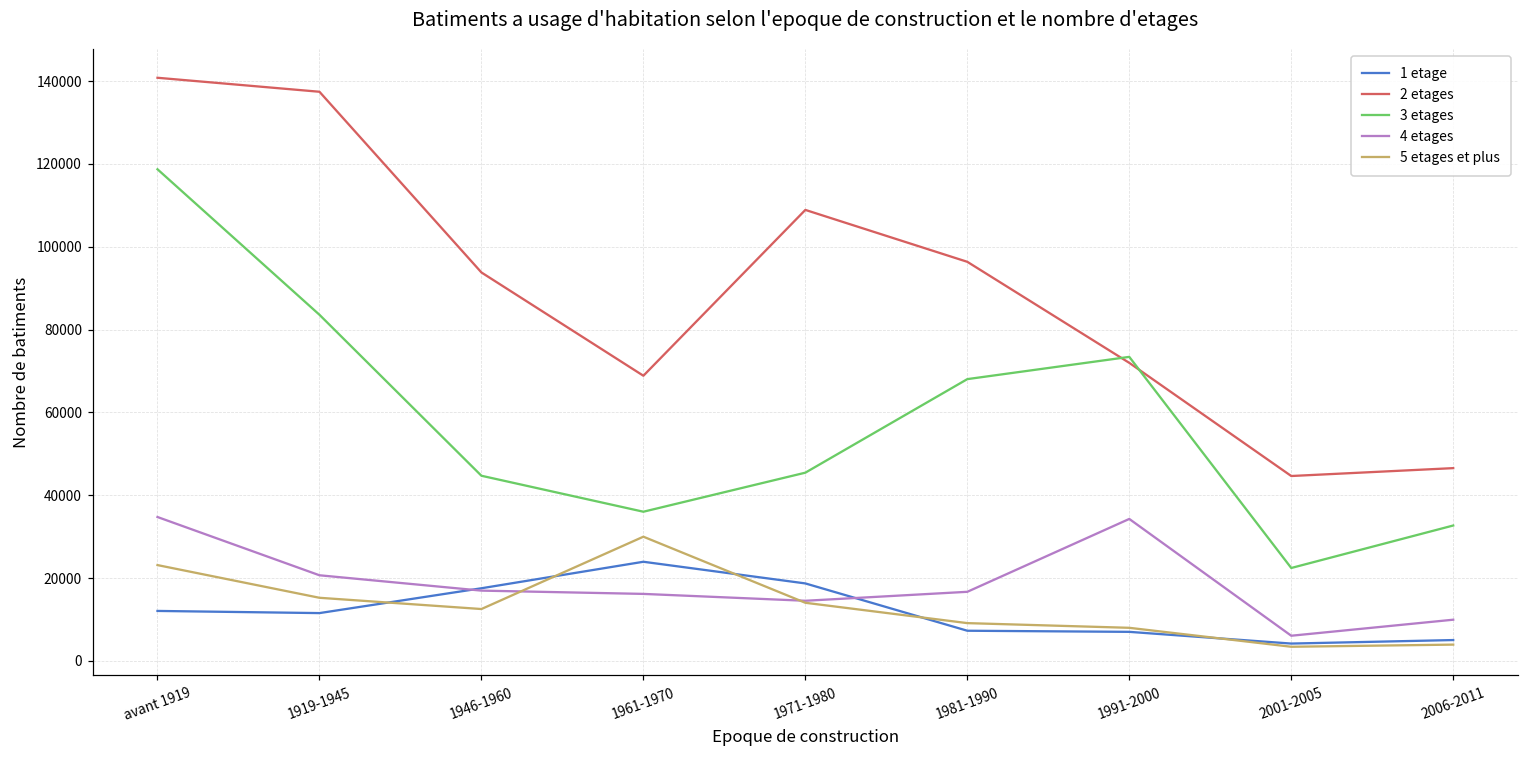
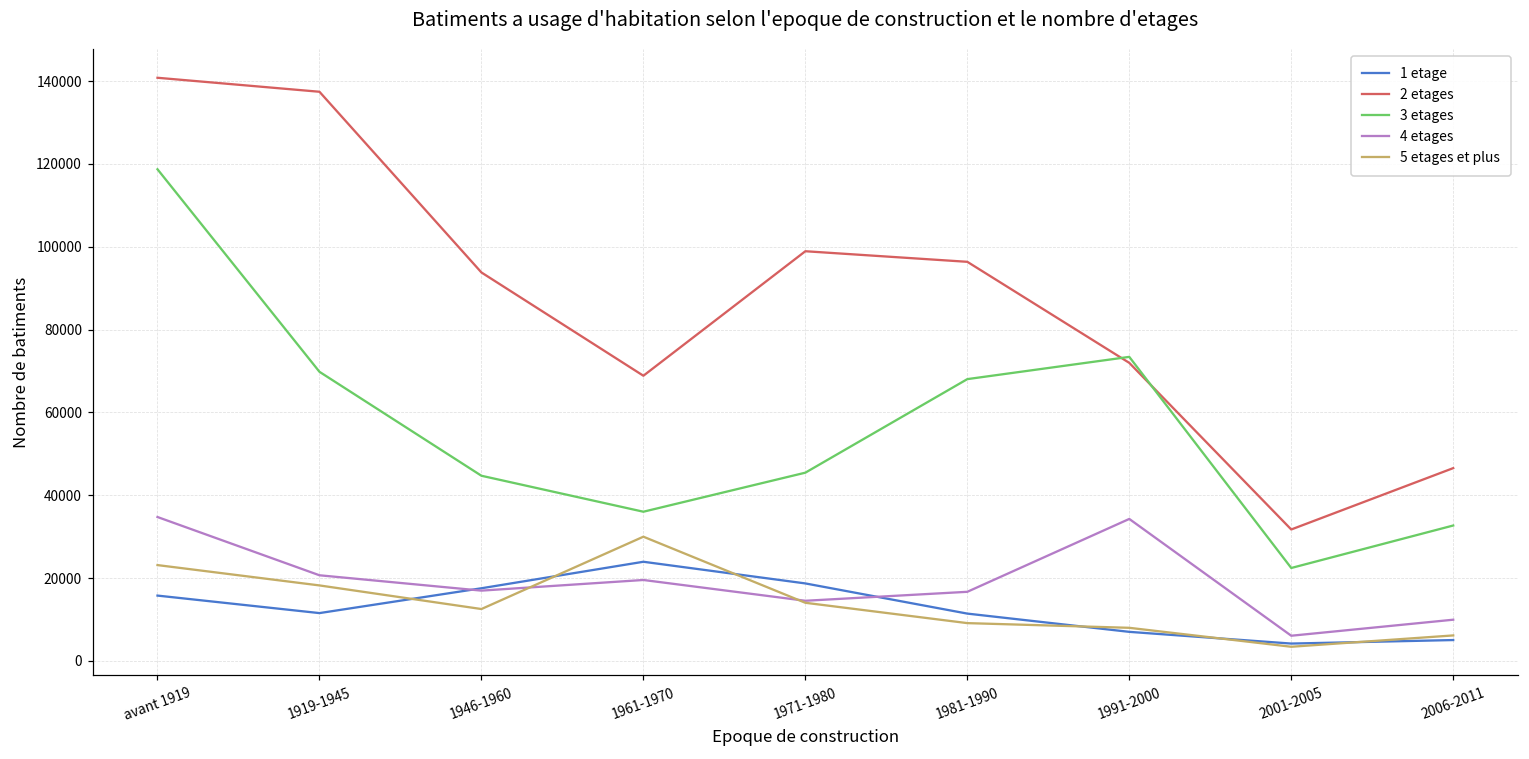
  {
    "1 etage": {
-     "avant 1919": 12000,
+     "avant 1919": 16000,
      "1919-1945": 12000,
      "1961-1970": 24000,
      "1971-1980": 19000,
-     "1981-1990": 7000,
+     "1981-1990": 11000,
      "1991-2000": 7000,
      "2001-2005": 4000,
      "2006-2011": 5000
    },
    "2 etages": {
      "avant 1919": 141000,
      "1919-1945": 137000,
      "1946-1960": 94000,
      "1961-1970": 69000,
-     "1971-1980": 109000,
+     "1971-1980": 99000,
      "1981-1990": 96000,
      "1991-2000": 72000,
-     "2001-2005": 45000,
+     "2001-2005": 32000,
      "2006-2011": 47000
    },
    "3 etages": {
      "avant 1919": 119000,
-     "1919-1945": 84000,
+     "1919-1945": 70000,
      "1946-1960": 45000,
      "1961-1970": 36000,
      "1971-1980": 45000,
      "1981-1990": 68000,
      "1991-2000": 73000,
      "2001-2005": 22000,
      "2006-2011": 33000
    },
    "4 etages": {
      "avant 1919": 35000,
      "1919-1945": 21000,
-     "1961-1970": 16000,
+     "1961-1970": 20000,
      "1981-1990": 17000,
      "1991-2000": 34000,
      "2001-2005": 6000,
      "2006-2011": 10000
    },
    "5 etages et plus": {
      "avant 1919": 23000,
-     "1919-1945": 15000,
+     "1919-1945": 18000,
      "1946-1960": 13000,
      "1961-1970": 30000,
      "1981-1990": 9000,
      "1991-2000": 8000,
      "2001-2005": 3000,
-     "2006-2011": 4000
+     "2006-2011": 6000
    }
  }
